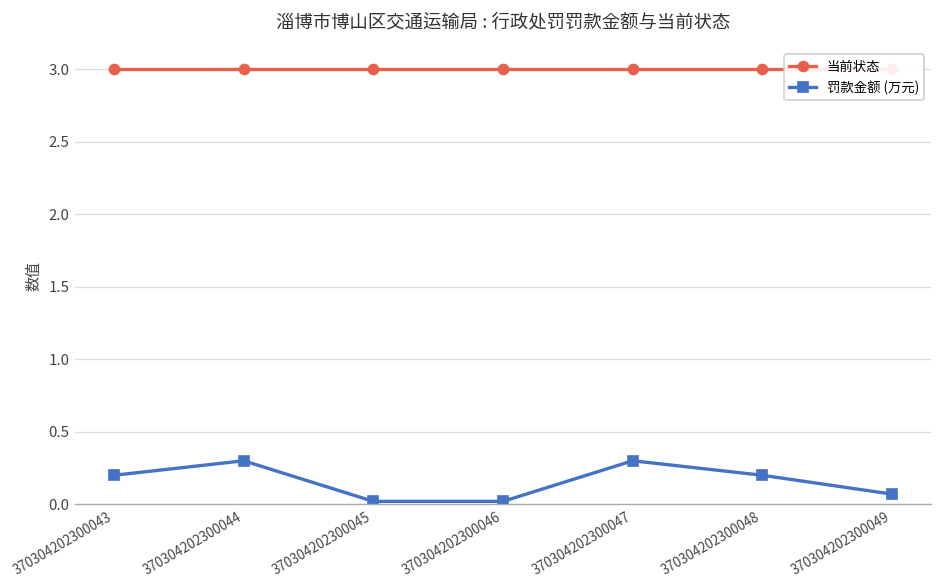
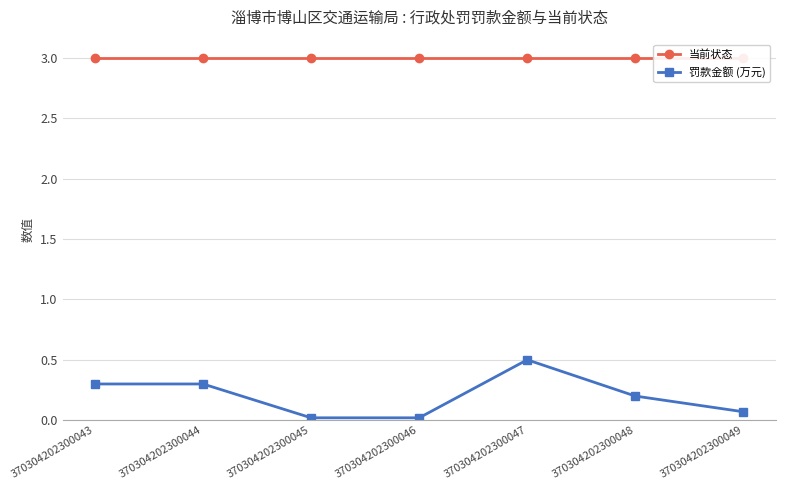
  {
    "当前状态": {
      "370304202300043": 3.0,
      "370304202300044": 3.0,
      "370304202300045": 3.0,
      "370304202300046": 3.0,
      "370304202300047": 3.0,
      "370304202300048": 3.0
    },
    "罚款金额 (万元)": {
-     "370304202300043": 0.2,
+     "370304202300043": 0.3,
      "370304202300044": 0.3,
      "370304202300045": 0.0,
      "370304202300046": 0.0,
-     "370304202300047": 0.3,
+     "370304202300047": 0.5,
      "370304202300048": 0.2,
      "370304202300049": 0.07
    }
  }
